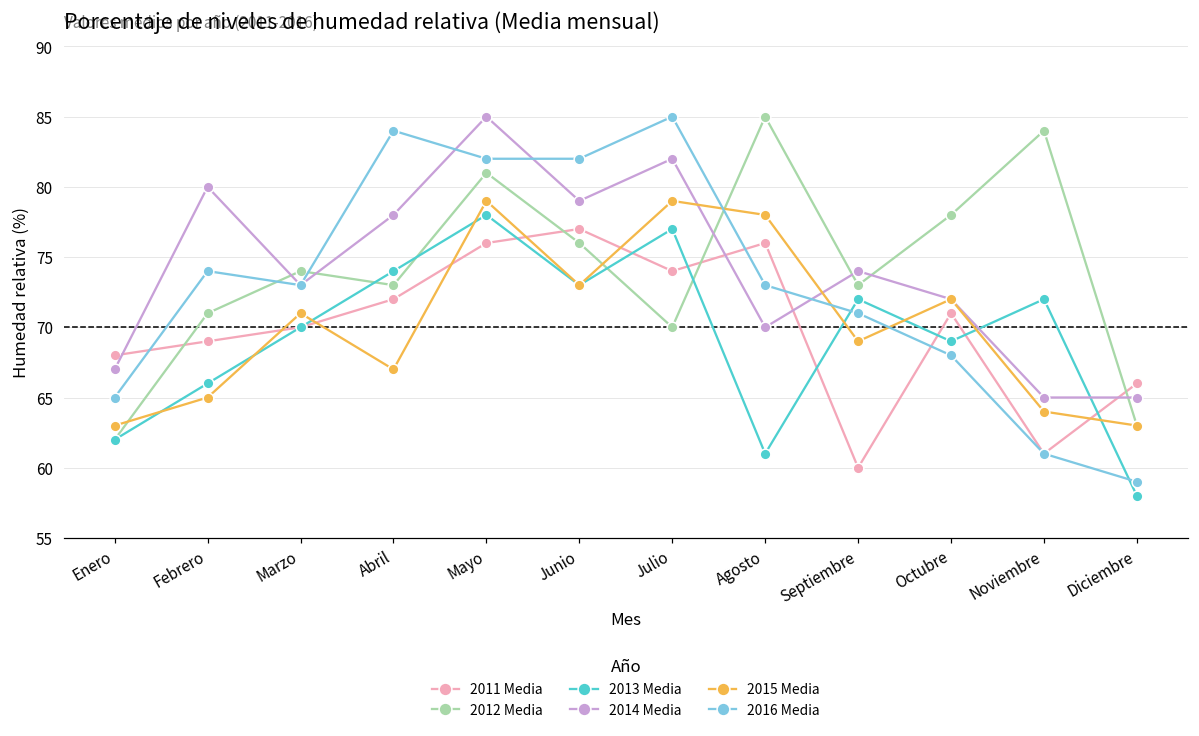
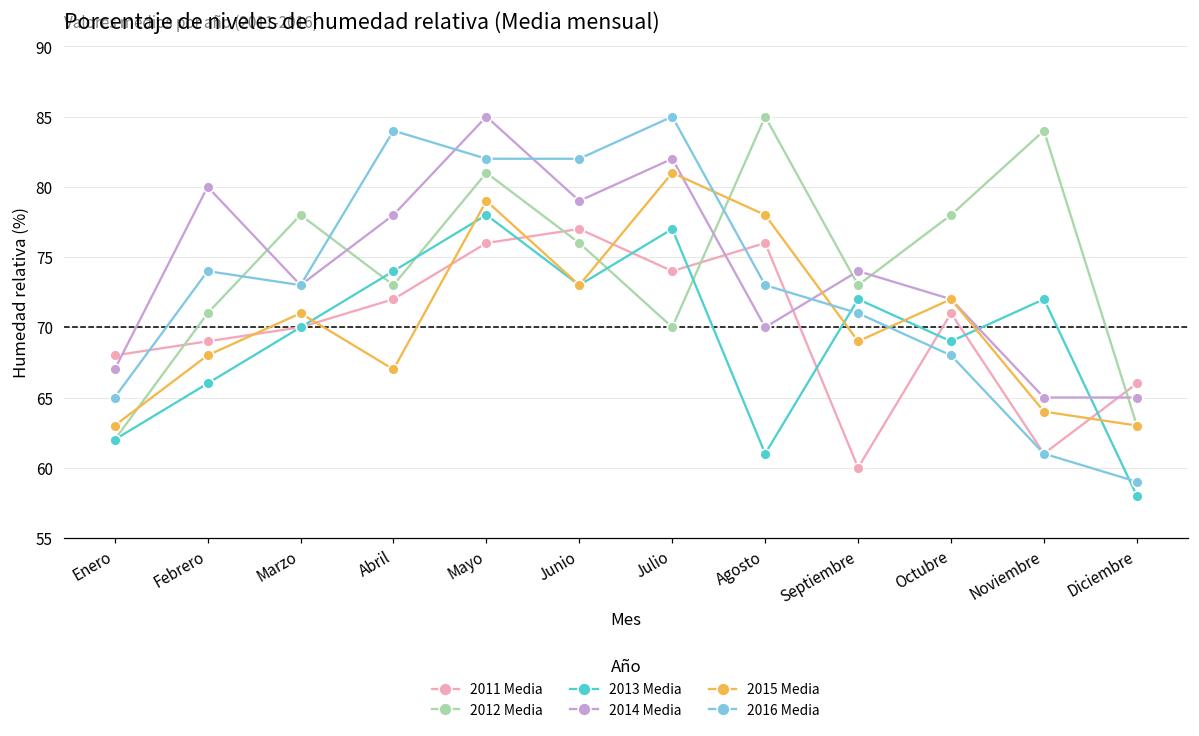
  {
    "2012 Media": {
      "Febrero": 71,
-     "Marzo": 74,
+     "Marzo": 78,
      "Abril": 73,
      "Mayo": 81,
      "Junio": 76,
      "Julio": 70,
      "Agosto": 85,
      "Septiembre": 73,
      "Octubre": 78,
      "Noviembre": 84
    },
    "2015 Media": {
      "Enero": 63,
-     "Febrero": 65,
+     "Febrero": 68,
      "Marzo": 71,
      "Abril": 67,
      "Mayo": 79,
-     "Julio": 79,
+     "Julio": 81,
      "Agosto": 78,
      "Septiembre": 69,
      "Noviembre": 64
    }
  }
